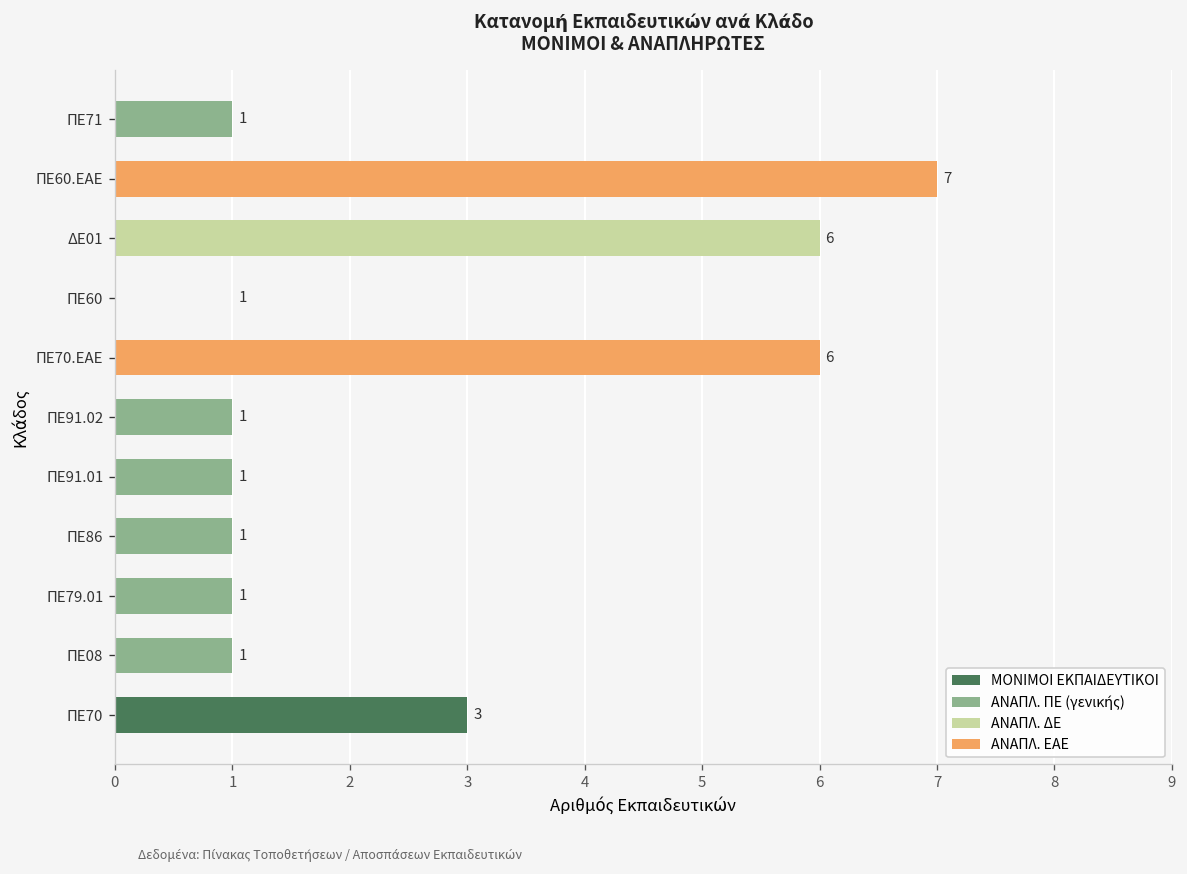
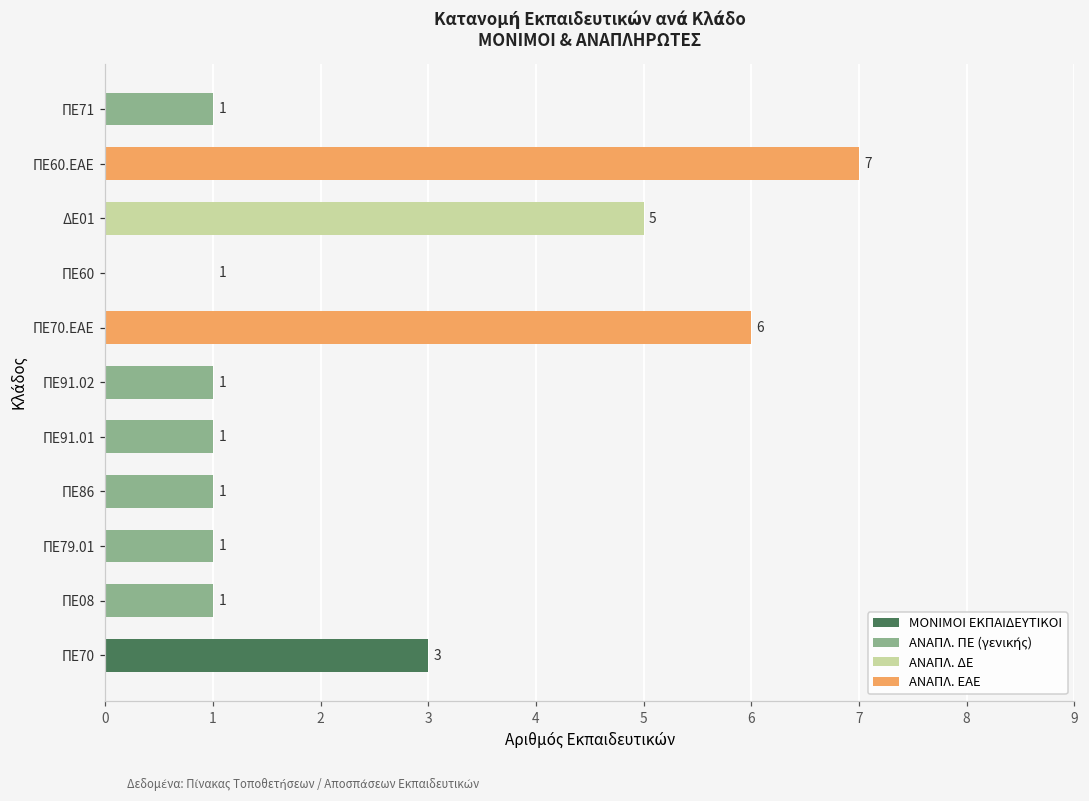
  {
    "ΜΟΝΙΜΟΙ ΕΚΠΑΙΔΕΥΤΙΚΟΙ": {
      "ΠΕ70": 3
    },
    "ΑΝΑΠΛ. ΔΕ": {
-     "ΔΕ01": 6
+     "ΔΕ01": 5
    }
  }
